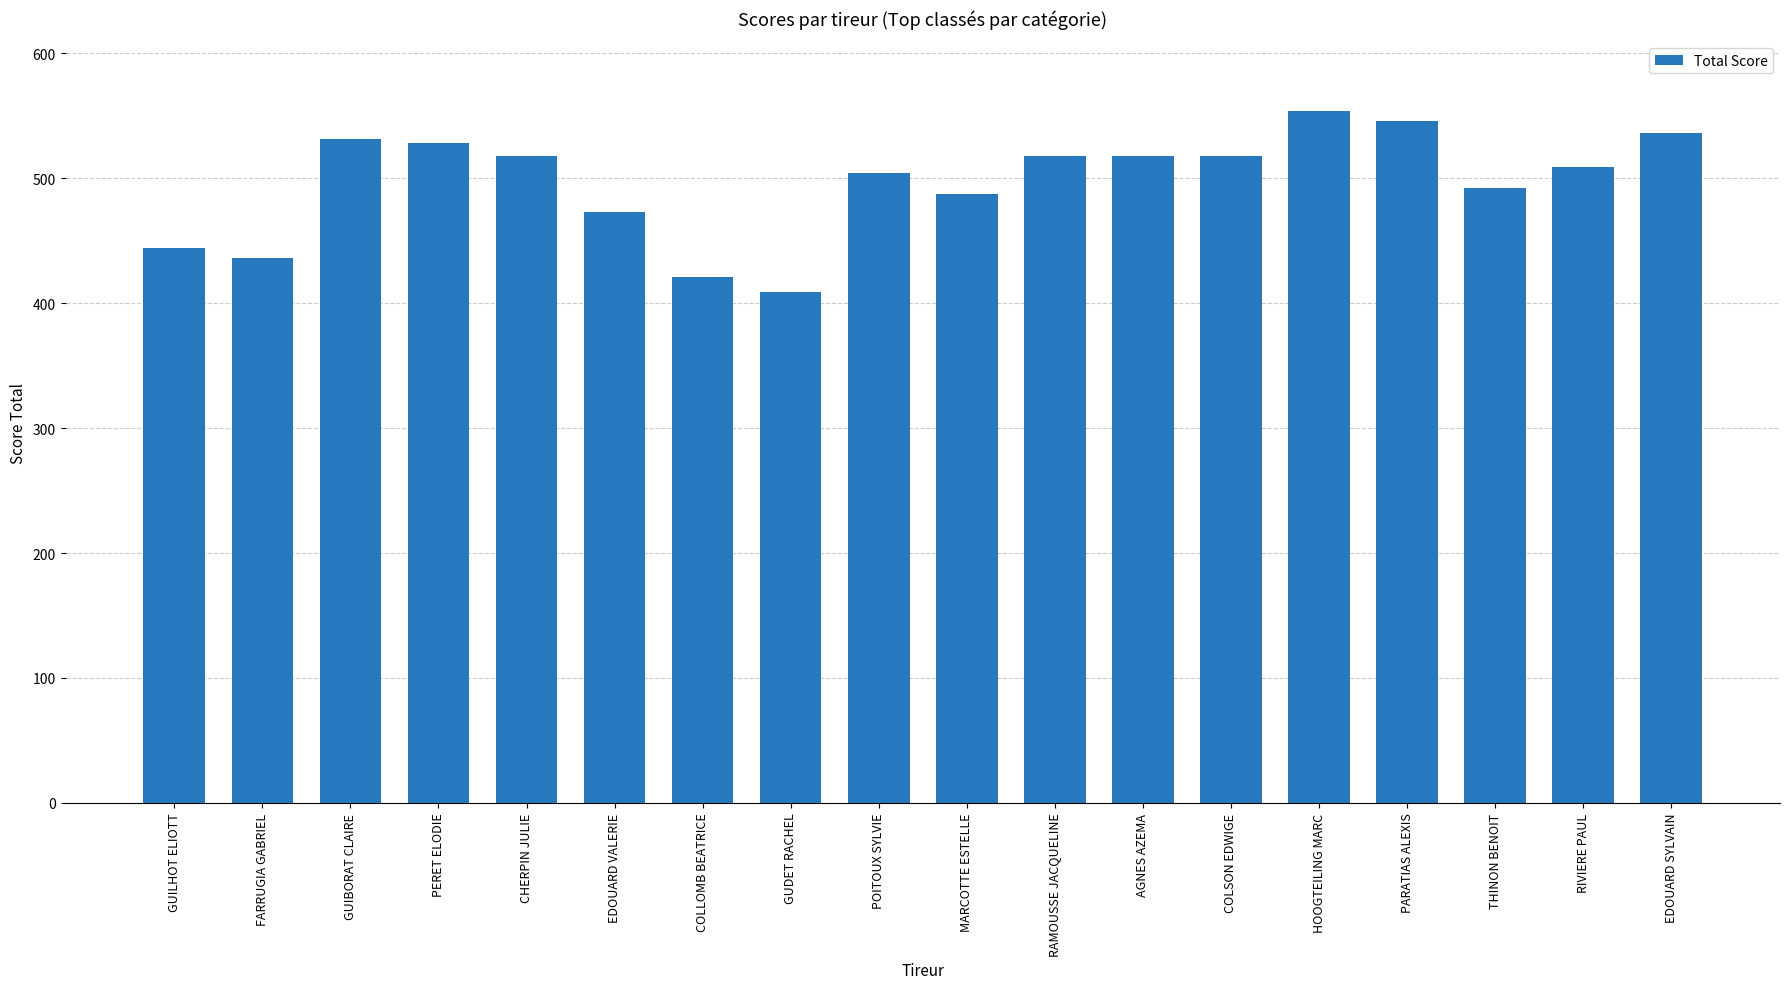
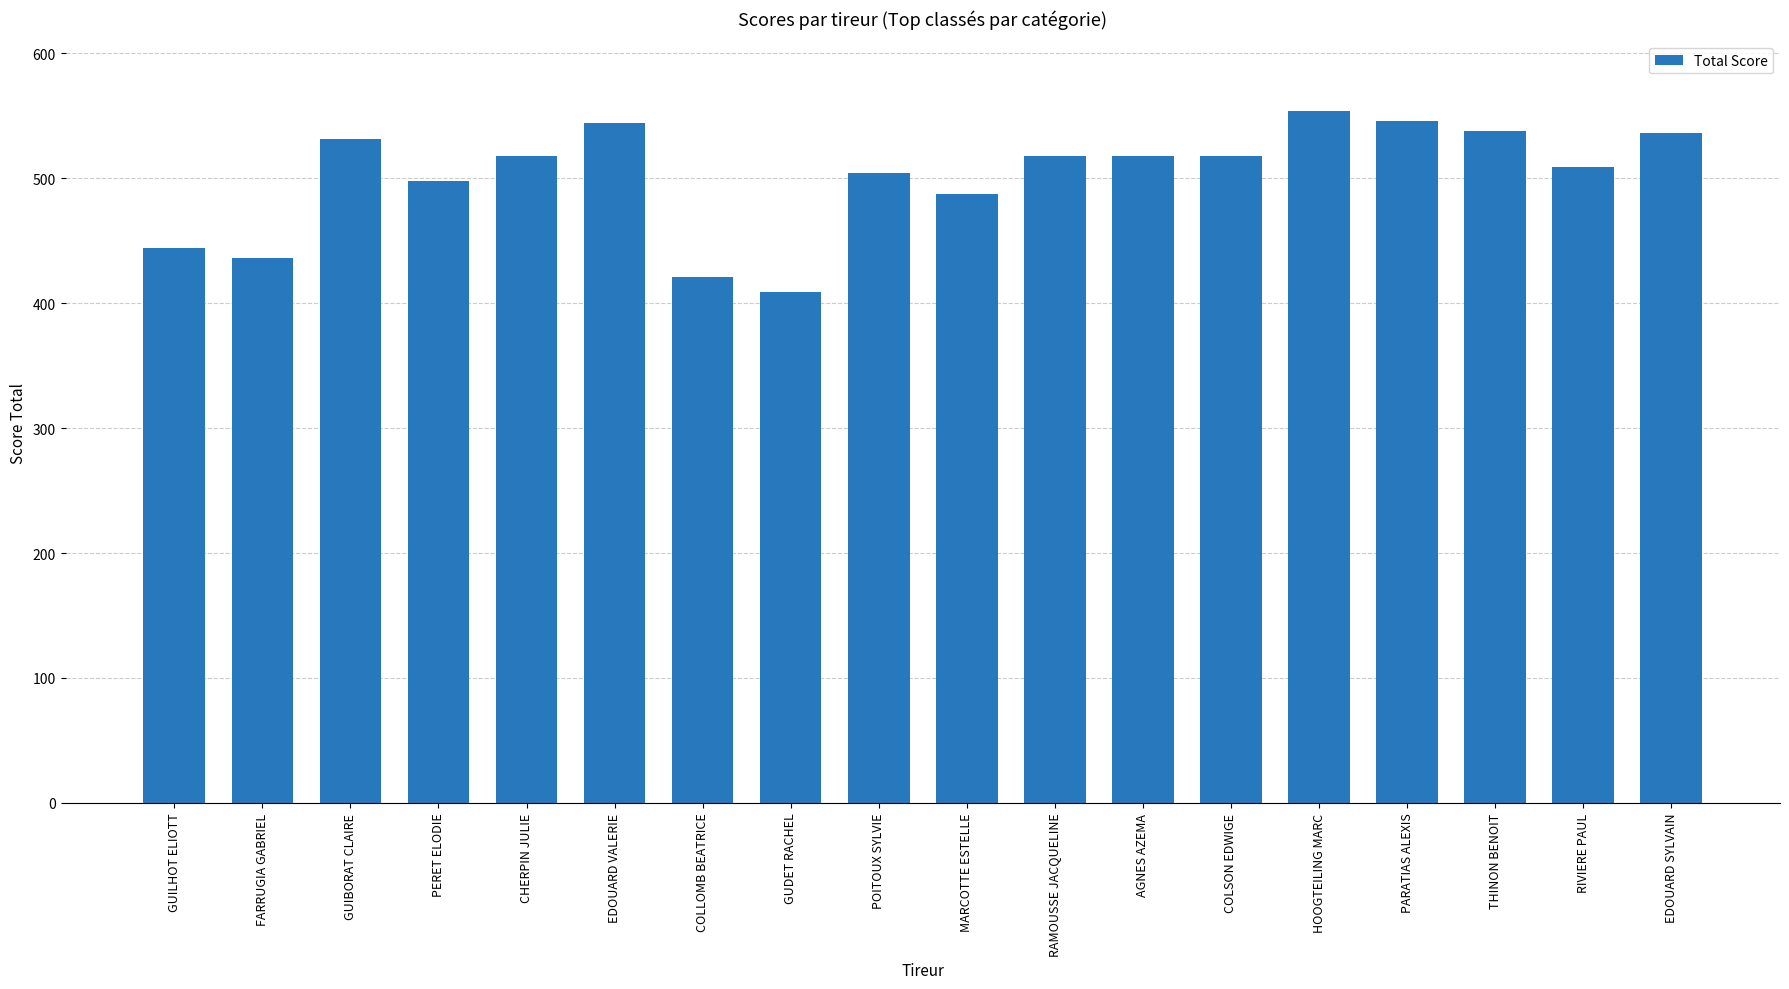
  {
    "GUILHOT ELIOTT": 444,
    "FARRUGIA GABRIEL": 436,
    "GUIBORAT CLAIRE": 531,
-   "PERET ELODIE": 528,
+   "PERET ELODIE": 498,
    "CHERPIN JULIE": 518,
-   "EDOUARD VALERIE": 473,
+   "EDOUARD VALERIE": 544,
    "COLLOMB BEATRICE": 421,
    "GUDET RACHEL": 409,
    "POITOUX SYLVIE": 504,
    "MARCOTTE ESTELLE": 487,
    "RAMOUSSE JACQUELINE": 518,
    "AGNES AZEMA": 518,
    "COLSON EDWIGE": 518,
    "HOOGTEILING MARC": 554,
    "PARATIAS ALEXIS": 546,
-   "THINON BENOIT": 492,
+   "THINON BENOIT": 538,
    "RIVIERE PAUL": 509,
    "EDOUARD SYLVAIN": 536
  }
